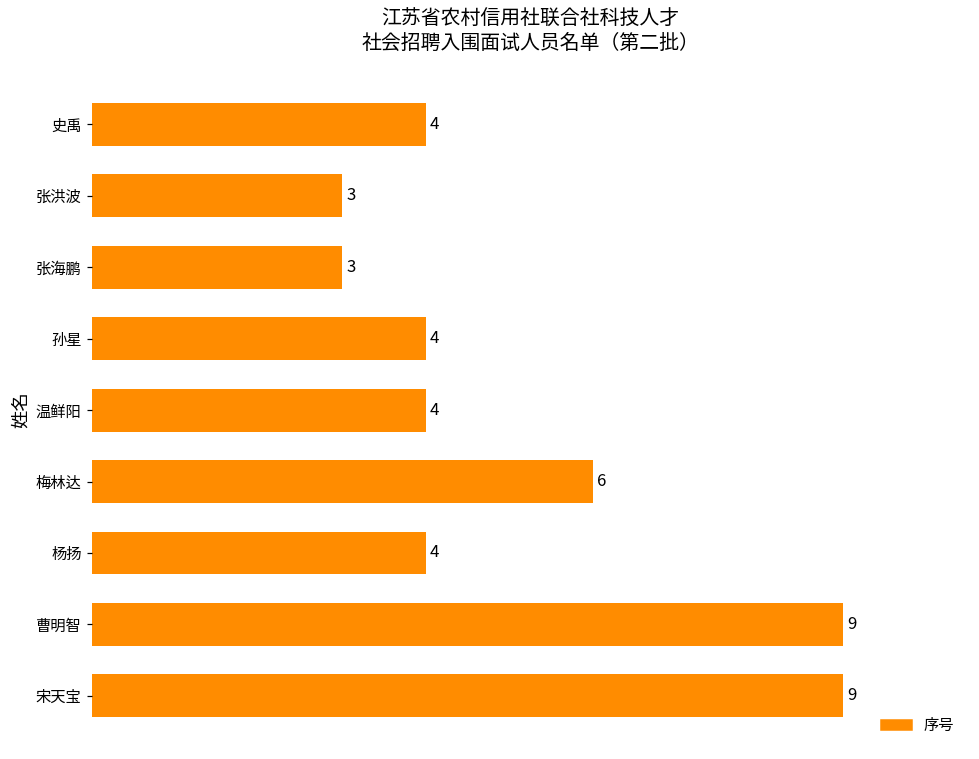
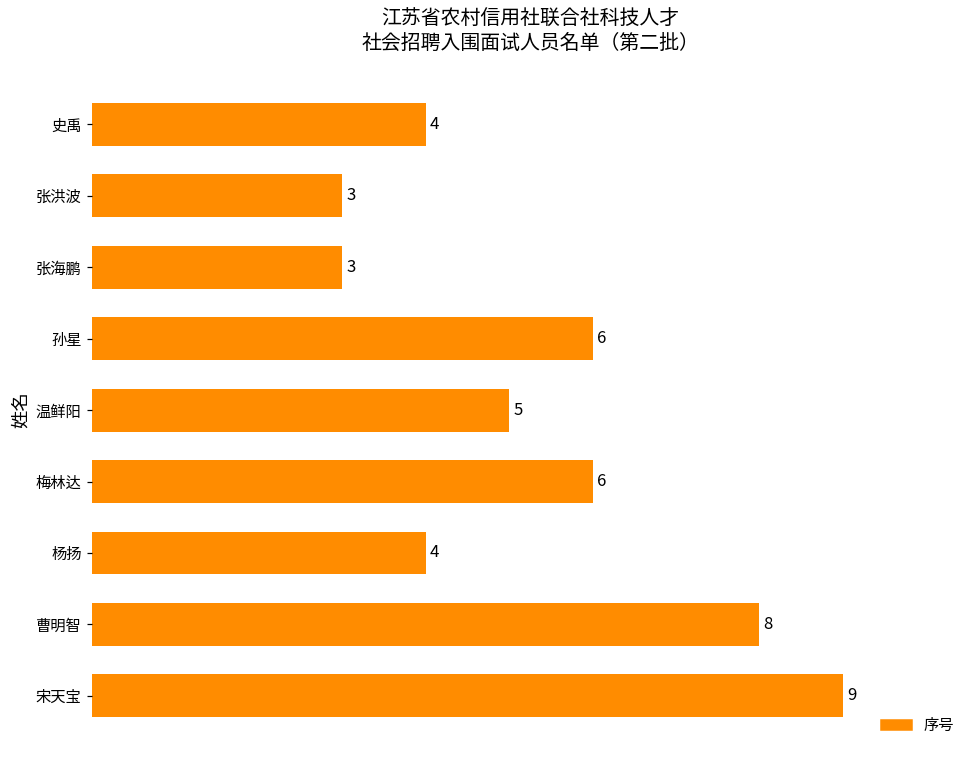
  {
    "史禹": 4,
    "张洪波": 3,
    "张海鹏": 3,
-   "孙星": 4,
-   "温鲜阳": 4,
+   "孙星": 6,
+   "温鲜阳": 5,
    "梅林达": 6,
    "杨扬": 4,
-   "曹明智": 9,
+   "曹明智": 8,
    "宋天宝": 9
  }
